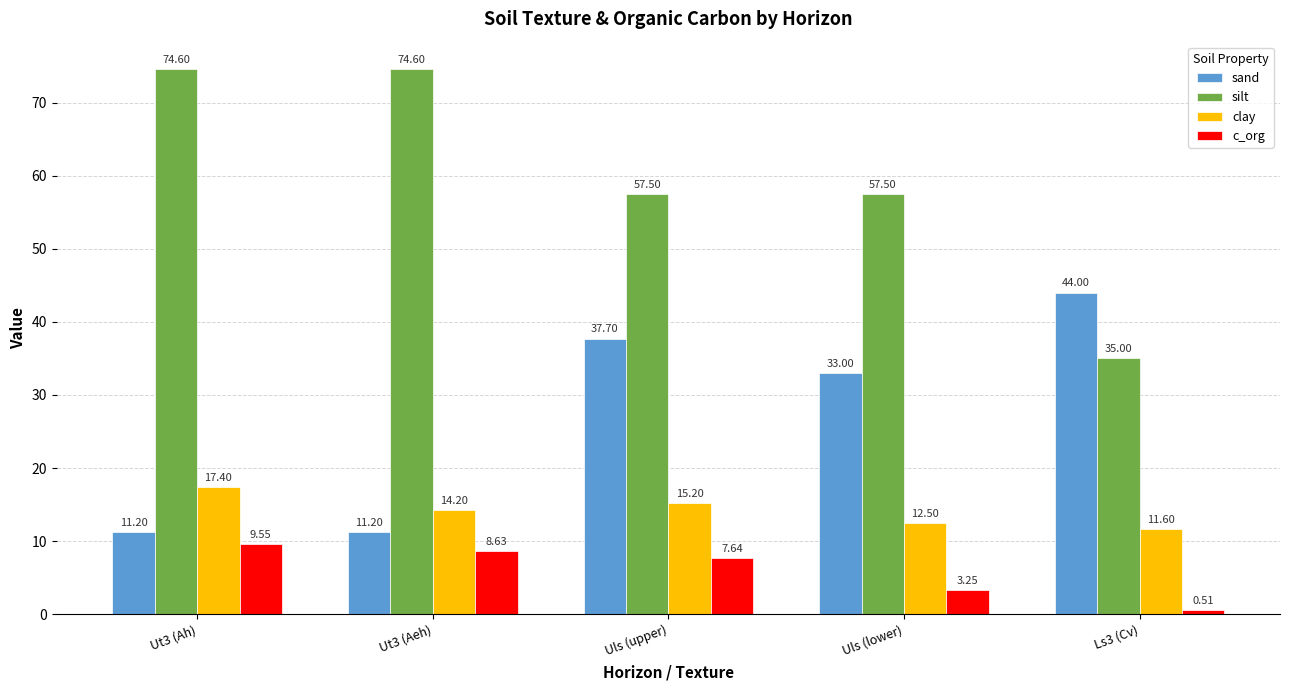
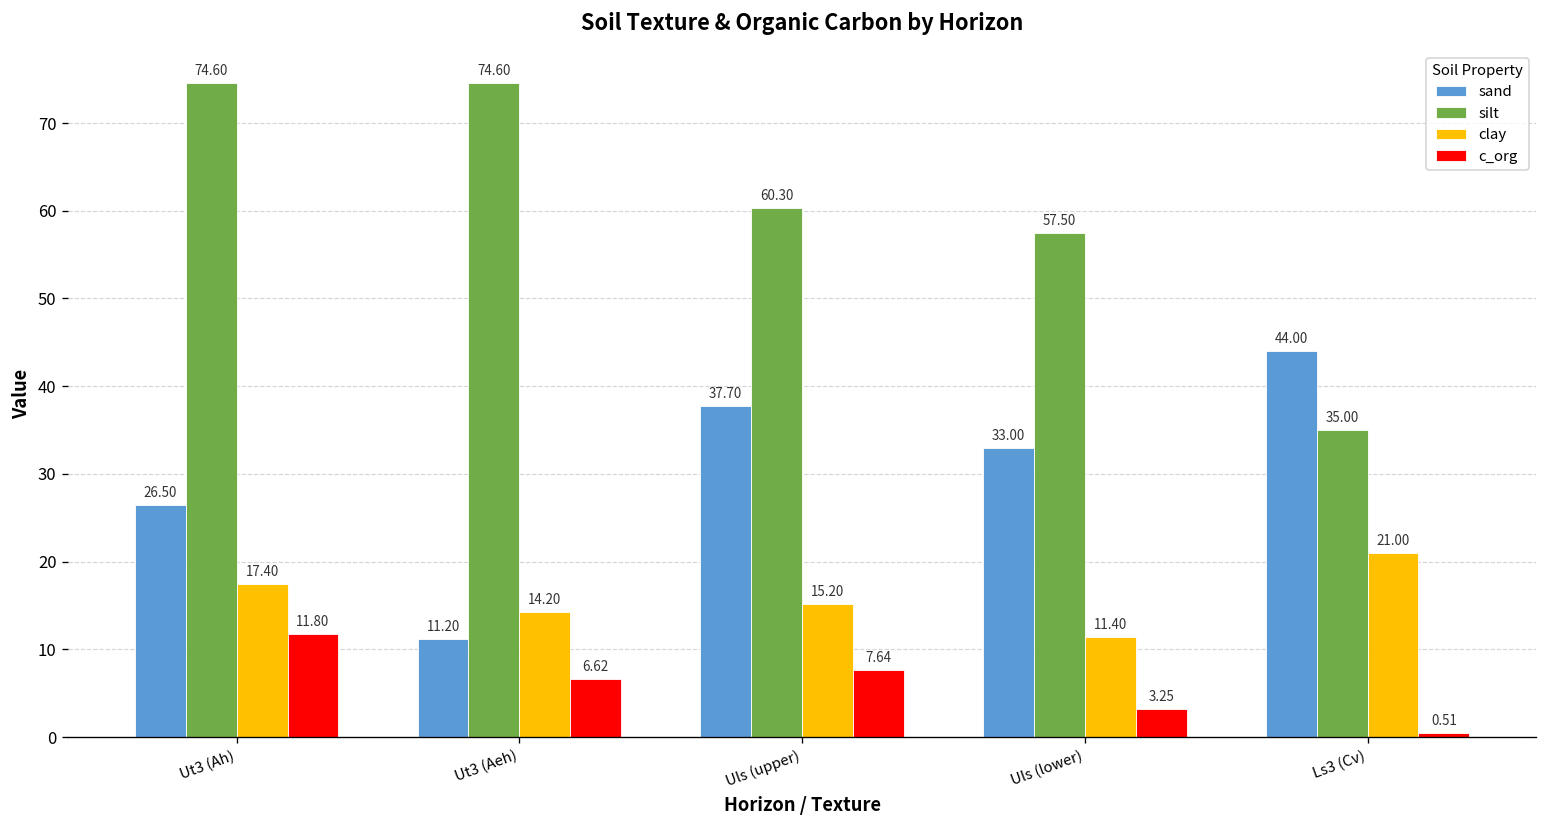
  {
    "sand": {
-     "Ut3 (Ah)": 11.20,
+     "Ut3 (Ah)": 26.50,
      "Ut3 (Aeh)": 11.20,
      "Uls (upper)": 37.70,
      "Uls (lower)": 33.00,
      "Ls3 (Cv)": 44.00
    },
    "silt": {
      "Ut3 (Ah)": 74.60,
      "Ut3 (Aeh)": 74.60,
-     "Uls (upper)": 57.50,
+     "Uls (upper)": 60.30,
      "Uls (lower)": 57.50,
      "Ls3 (Cv)": 35.00
    },
    "clay": {
      "Ut3 (Ah)": 17.40,
      "Ut3 (Aeh)": 14.20,
      "Uls (upper)": 15.20,
-     "Uls (lower)": 12.50,
-     "Ls3 (Cv)": 11.60
+     "Uls (lower)": 11.40,
+     "Ls3 (Cv)": 21.00
    },
    "c_org": {
-     "Ut3 (Ah)": 9.55,
-     "Ut3 (Aeh)": 8.63,
+     "Ut3 (Ah)": 11.80,
+     "Ut3 (Aeh)": 6.62,
      "Uls (upper)": 7.64,
      "Uls (lower)": 3.25,
      "Ls3 (Cv)": 0.51
    }
  }
